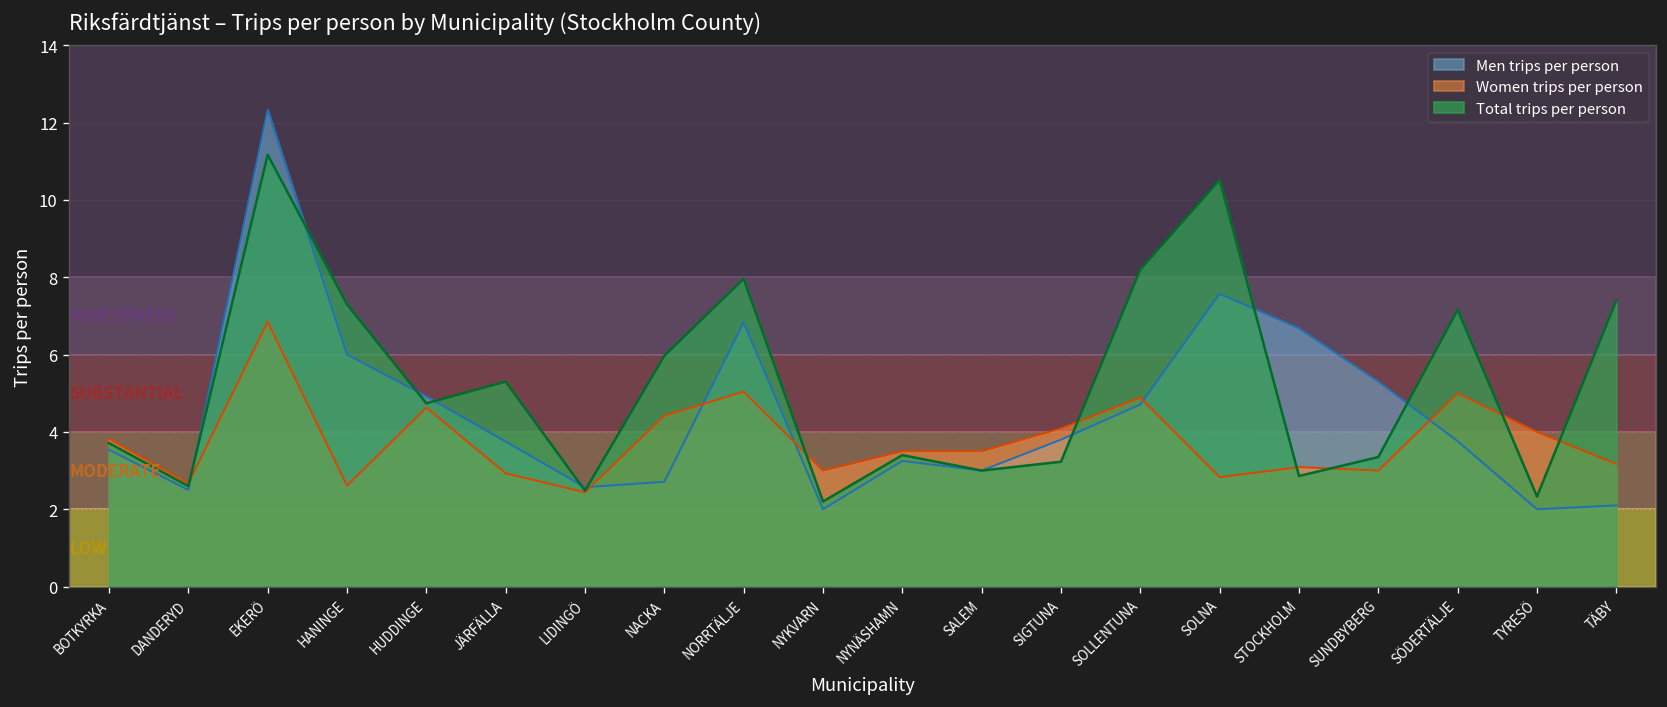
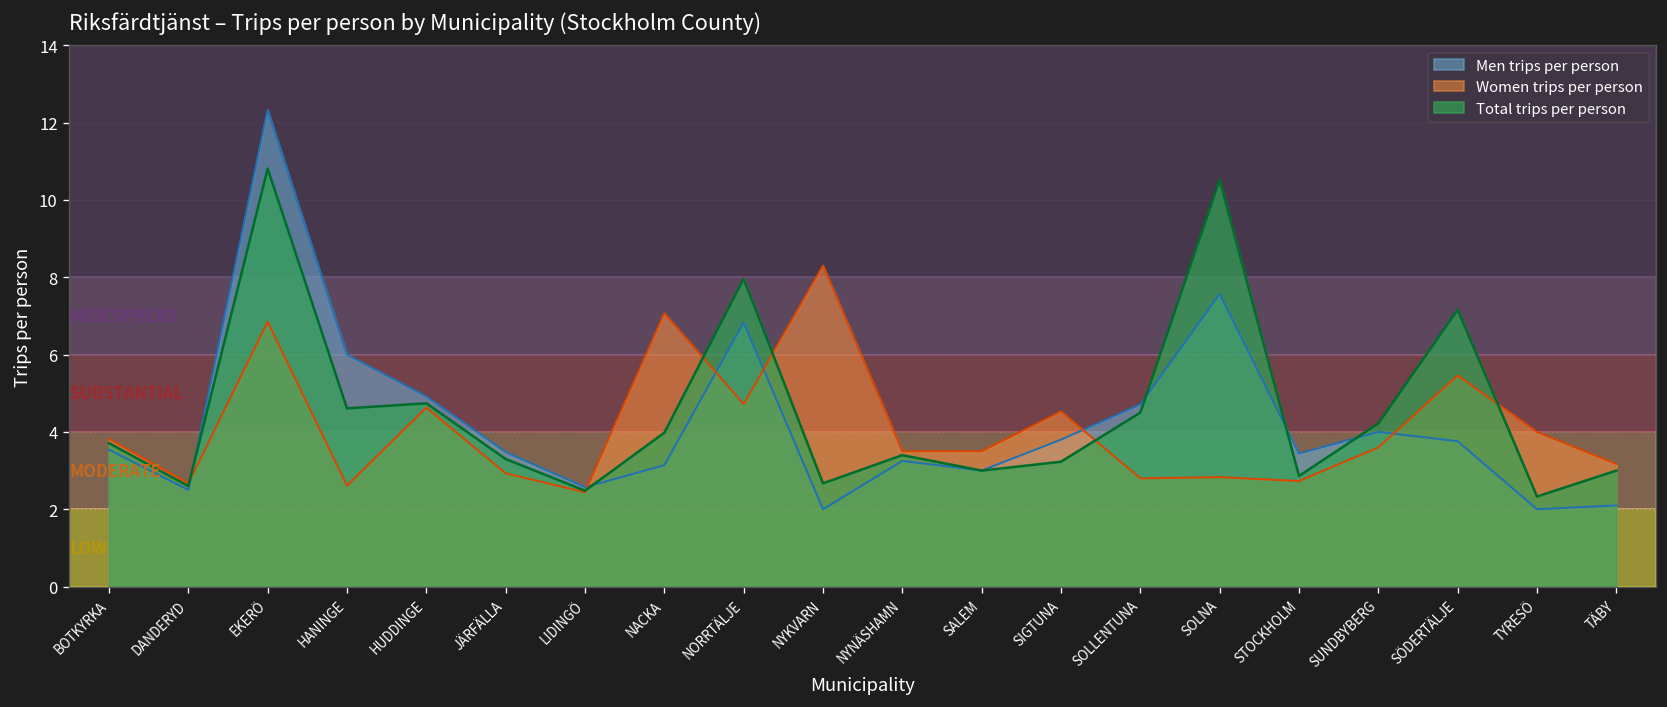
  {
    "Men trips per person": {
      "BOTKYRKA": 3.5,
      "DANDERYD": 2.5,
      "EKERÖ": 12.3,
      "HANINGE": 6.0,
      "HUDDINGE": 4.9,
-     "JÄRFÄLLA": 3.8,
+     "JÄRFÄLLA": 3.5,
      "LIDINGÖ": 2.6,
-     "NACKA": 2.7,
+     "NACKA": 3.1,
      "NORRTÄLJE": 6.8,
      "NYKVARN": 2.0,
      "NYNÄSHAMN": 3.3,
      "SIGTUNA": 3.8,
      "SOLLENTUNA": 4.7,
      "SOLNA": 7.6,
-     "STOCKHOLM": 6.7,
-     "SUNDBYBERG": 5.3,
+     "STOCKHOLM": 3.4,
+     "SUNDBYBERG": 4.0,
      "SÖDERTÄLJE": 3.8,
      "TYRESÖ": 2.0,
      "TÄBY": 2.1
    },
    "Women trips per person": {
      "BOTKYRKA": 3.8,
      "EKERÖ": 6.9,
      "HANINGE": 2.6,
      "HUDDINGE": 4.6,
      "JÄRFÄLLA": 2.9,
-     "NACKA": 4.4,
-     "NORRTÄLJE": 5.0,
-     "NYKVARN": 3.0,
+     "NACKA": 7.1,
+     "NORRTÄLJE": 4.7,
+     "NYKVARN": 8.3,
      "NYNÄSHAMN": 3.5,
      "SALEM": 3.5,
-     "SIGTUNA": 4.1,
-     "SOLLENTUNA": 4.9,
+     "SIGTUNA": 4.5,
+     "SOLLENTUNA": 2.8,
      "SOLNA": 2.8,
-     "STOCKHOLM": 3.1,
-     "SUNDBYBERG": 3.0,
-     "SÖDERTÄLJE": 5.0,
+     "STOCKHOLM": 2.7,
+     "SUNDBYBERG": 3.6,
+     "SÖDERTÄLJE": 5.5,
      "TYRESÖ": 4.0,
      "TÄBY": 3.2
    },
    "Total trips per person": {
      "BOTKYRKA": 3.7,
-     "EKERÖ": 11.2,
-     "HANINGE": 7.3,
+     "EKERÖ": 10.8,
+     "HANINGE": 4.6,
      "HUDDINGE": 4.7,
-     "JÄRFÄLLA": 5.3,
-     "NACKA": 6.0,
+     "JÄRFÄLLA": 3.3,
+     "NACKA": 4.0,
      "NORRTÄLJE": 8.0,
-     "NYKVARN": 2.2,
+     "NYKVARN": 2.7,
      "NYNÄSHAMN": 3.4,
      "SIGTUNA": 3.2,
-     "SOLLENTUNA": 8.2,
+     "SOLLENTUNA": 4.5,
      "SOLNA": 10.5,
      "STOCKHOLM": 2.9,
-     "SUNDBYBERG": 3.4,
+     "SUNDBYBERG": 4.2,
      "SÖDERTÄLJE": 7.2,
      "TYRESÖ": 2.3,
-     "TÄBY": 7.4
+     "TÄBY": 3.0
    }
  }
